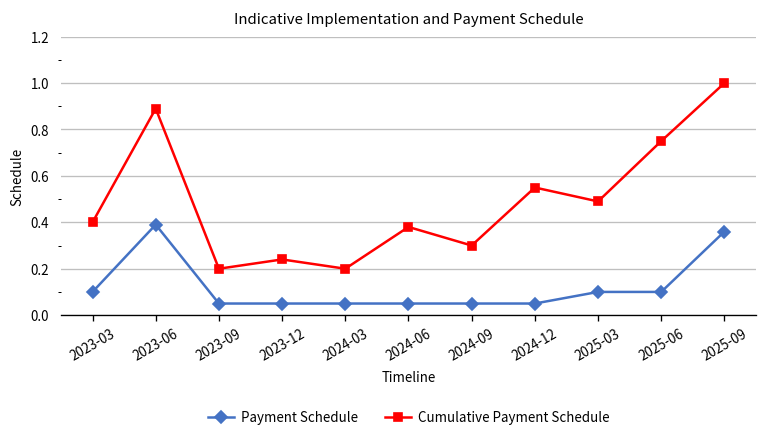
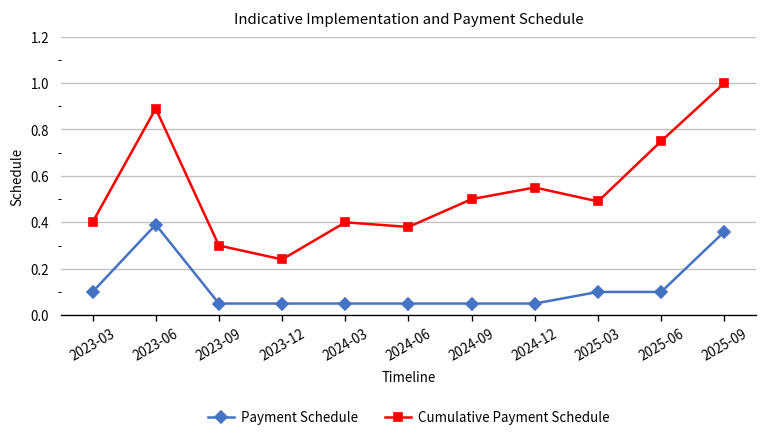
  {
    "Payment Schedule": {
      "2023-03": 0.1,
      "2023-06": 0.4,
      "2023-09": 0.05,
      "2023-12": 0.05,
      "2024-03": 0.05,
      "2024-06": 0.05,
      "2024-09": 0.05,
      "2024-12": 0.05,
      "2025-03": 0.1,
      "2025-06": 0.1,
      "2025-09": 0.36
    },
    "Cumulative Payment Schedule": {
      "2023-03": 0.4,
      "2023-06": 0.9,
-     "2023-09": 0.2,
+     "2023-09": 0.3,
      "2023-12": 0.24,
-     "2024-03": 0.2,
+     "2024-03": 0.4,
      "2024-06": 0.38,
-     "2024-09": 0.3,
+     "2024-09": 0.5,
      "2024-12": 0.55,
      "2025-03": 0.5,
      "2025-06": 0.75,
      "2025-09": 1.0
    }
  }
